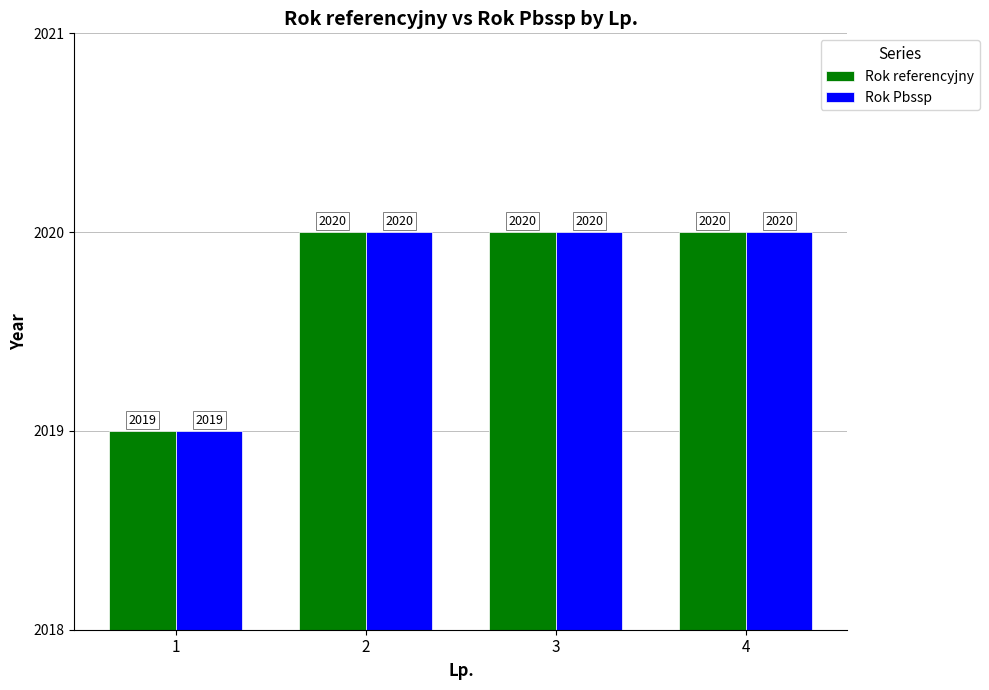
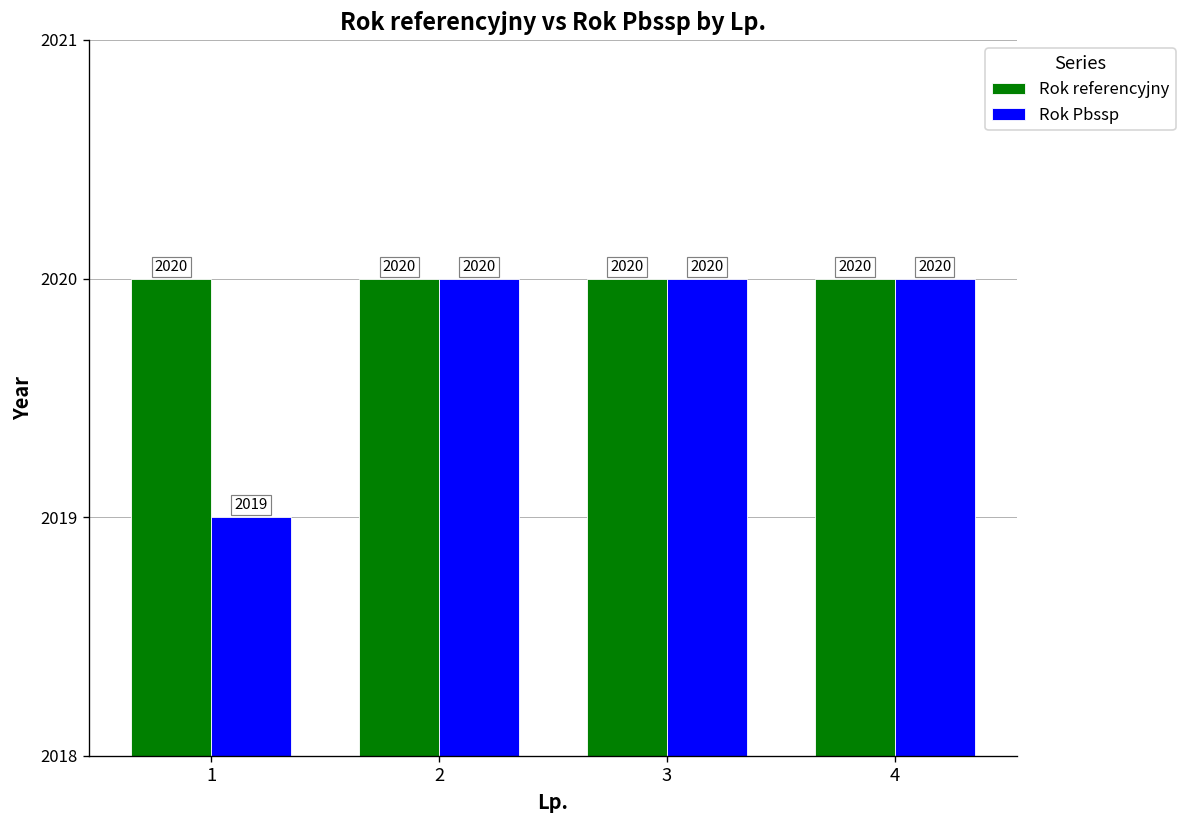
  {
    "Rok referencyjny": {
-     "1": 2019
+     "1": 2020
    }
  }
